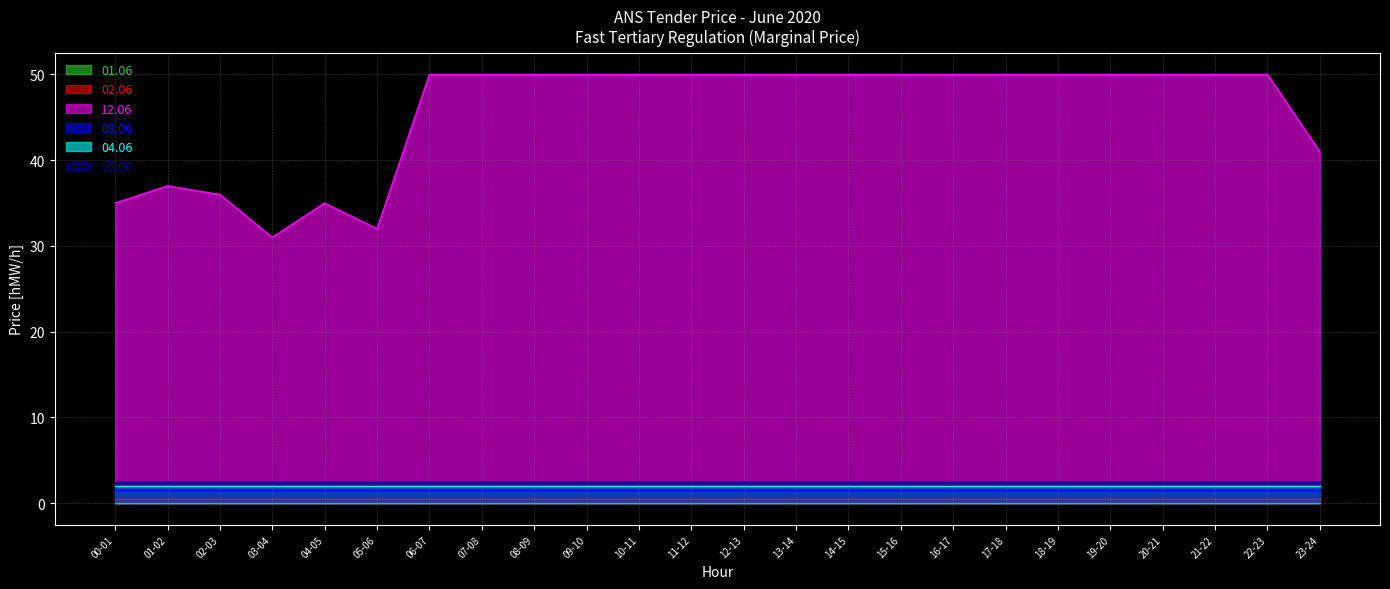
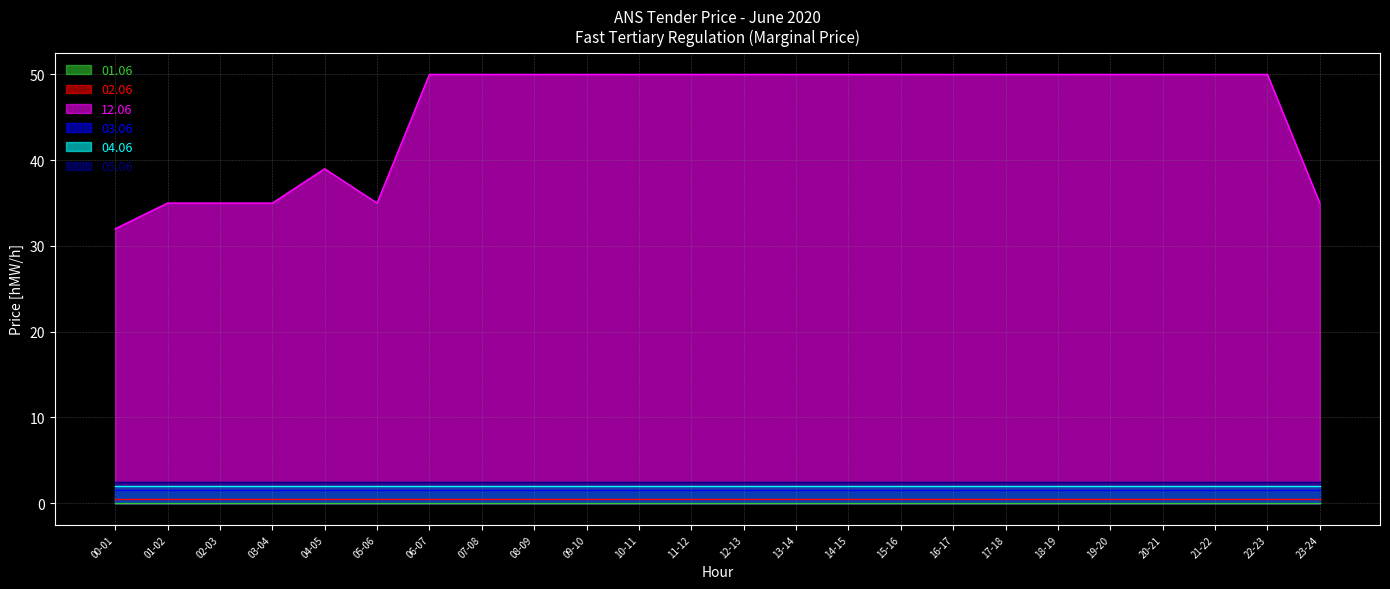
  {
    "01.06": {
      "00-01": 0,
      "01-02": 0,
      "02-03": 0,
      "03-04": 0,
      "04-05": 0,
      "05-06": 0,
      "06-07": 0,
      "07-08": 0,
      "08-09": 0,
      "09-10": 0,
      "10-11": 0,
      "11-12": 0,
      "12-13": 0,
      "13-14": 0,
      "14-15": 0,
      "15-16": 0,
      "16-17": 0,
      "17-18": 0,
      "18-19": 0,
      "19-20": 0,
      "20-21": 0,
      "21-22": 0,
      "22-23": 0,
      "23-24": 0
    },
    "02.06": {
      "00-01": 1,
      "01-02": 1,
      "02-03": 1,
      "03-04": 1,
      "04-05": 1,
      "05-06": 1,
      "06-07": 1,
      "07-08": 1,
      "08-09": 1,
      "09-10": 1,
      "10-11": 1,
      "11-12": 1,
      "12-13": 1,
      "13-14": 1,
      "14-15": 1,
      "15-16": 1,
      "16-17": 1,
      "17-18": 1,
      "18-19": 1,
      "19-20": 1,
      "20-21": 1,
      "21-22": 1,
      "22-23": 1,
      "23-24": 1
    },
    "12.06": {
-     "00-01": 35,
-     "01-02": 37,
-     "02-03": 36,
-     "03-04": 31,
-     "04-05": 35,
-     "05-06": 32,
+     "00-01": 32,
+     "01-02": 35,
+     "02-03": 35,
+     "03-04": 35,
+     "04-05": 39,
+     "05-06": 35,
      "06-07": 50,
      "07-08": 50,
      "08-09": 50,
      "09-10": 50,
      "10-11": 50,
      "11-12": 50,
      "12-13": 50,
      "13-14": 50,
      "14-15": 50,
      "15-16": 50,
      "16-17": 50,
      "17-18": 50,
      "18-19": 50,
      "19-20": 50,
      "20-21": 50,
      "21-22": 50,
      "22-23": 50,
-     "23-24": 41
+     "23-24": 35
    },
    "03.06": {
      "00-01": 2,
      "01-02": 2,
      "02-03": 2,
      "03-04": 2,
      "04-05": 2,
      "05-06": 2,
      "06-07": 2,
      "07-08": 2,
      "08-09": 2,
      "09-10": 2,
      "10-11": 2,
      "11-12": 2,
      "12-13": 2,
      "13-14": 2,
      "14-15": 2,
      "15-16": 2,
      "16-17": 2,
      "17-18": 2,
      "18-19": 2,
      "19-20": 2,
      "20-21": 2,
      "21-22": 2,
      "22-23": 2,
      "23-24": 2
    },
    "04.06": {
      "00-01": 2,
      "01-02": 2,
      "02-03": 2,
      "03-04": 2,
      "04-05": 2,
      "05-06": 2,
      "06-07": 2,
      "07-08": 2,
      "08-09": 2,
      "09-10": 2,
      "10-11": 2,
      "11-12": 2,
      "12-13": 2,
      "13-14": 2,
      "14-15": 2,
      "15-16": 2,
      "16-17": 2,
      "17-18": 2,
      "18-19": 2,
      "19-20": 2,
      "20-21": 2,
      "21-22": 2,
      "22-23": 2,
      "23-24": 2
    },
    "05.06": {
      "00-01": 3,
      "01-02": 3,
      "02-03": 3,
      "03-04": 3,
      "04-05": 3,
      "05-06": 3,
      "06-07": 3,
      "07-08": 3,
      "08-09": 3,
      "09-10": 3,
      "10-11": 3,
      "11-12": 3,
      "12-13": 3,
      "13-14": 3,
      "14-15": 3,
      "15-16": 3,
      "16-17": 3,
      "17-18": 3,
      "18-19": 3,
      "19-20": 3,
      "20-21": 3,
      "21-22": 3,
      "22-23": 3,
      "23-24": 3
    }
  }
